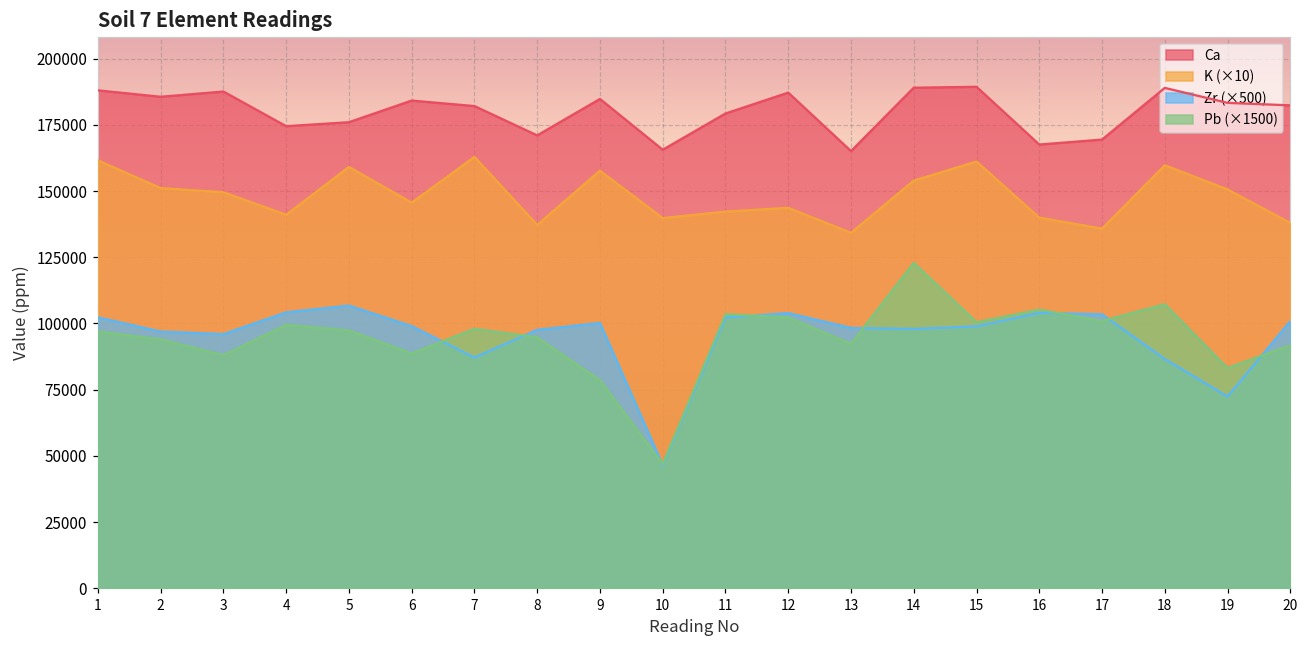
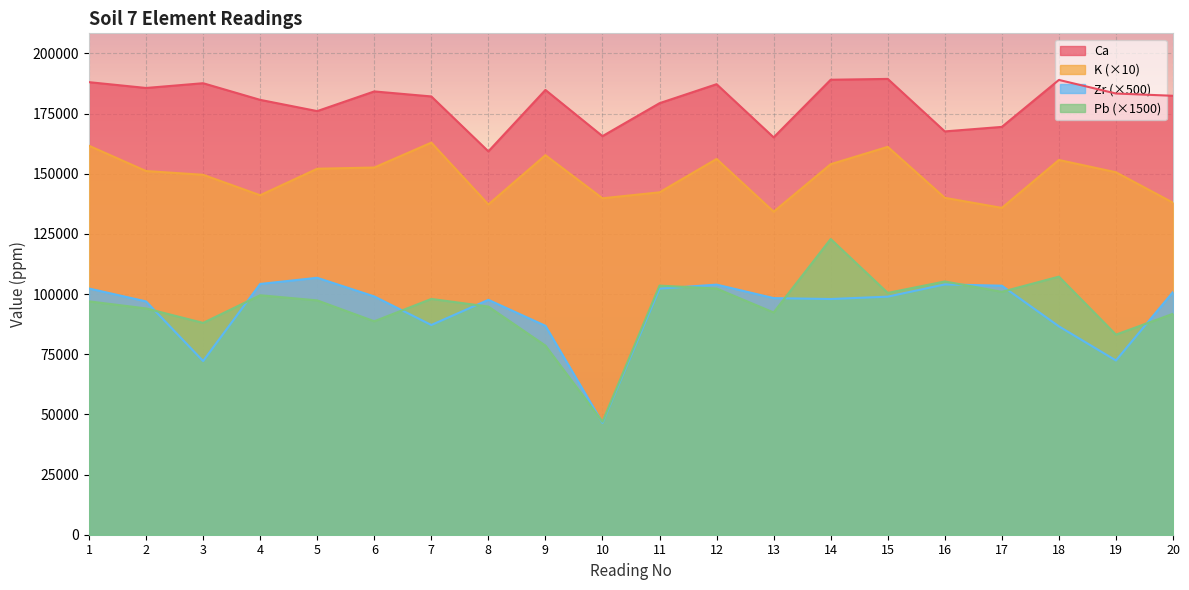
  {
    "Ca": {
      "1": 188000,
      "2": 186000,
      "3": 188000,
-     "4": 175000,
+     "4": 181000,
      "5": 176000,
      "6": 184000,
      "7": 182000,
-     "8": 171000,
+     "8": 159000,
      "9": 185000,
      "10": 166000,
      "11": 179000,
      "12": 187000,
      "13": 165000,
      "14": 189000,
      "15": 189000,
      "16": 168000,
      "17": 169000,
      "20": 182000
    },
    "K (×10)": {
      "1": 162000,
      "2": 151000,
      "3": 150000,
      "4": 141000,
-     "5": 159000,
-     "6": 146000,
+     "5": 152000,
+     "6": 153000,
      "7": 163000,
      "8": 137000,
      "9": 158000,
      "10": 140000,
      "11": 142000,
-     "12": 144000,
+     "12": 156000,
      "13": 134000,
      "14": 154000,
      "15": 161000,
      "16": 140000,
      "17": 136000,
-     "18": 160000,
+     "18": 156000,
      "19": 151000,
      "20": 138000
    },
    "Zr (×500)": {
      "1": 102000,
      "2": 97000,
-     "3": 96000,
+     "3": 72000,
      "4": 104000,
      "5": 107000,
      "6": 99000,
      "7": 87000,
      "8": 98000,
-     "9": 100000,
+     "9": 87000,
      "11": 102000,
      "12": 104000,
      "13": 98000,
      "14": 98000,
      "15": 99000,
      "16": 104000,
      "17": 103000,
      "18": 87000,
      "19": 72000,
      "20": 101000
    },
    "Pb (×1500)": {
      "1": 97000,
      "2": 94000,
      "3": 88000,
      "4": 99000,
      "5": 97000,
      "6": 89000,
      "7": 98000,
      "8": 95000,
      "9": 79000,
      "11": 104000,
      "12": 102000,
      "13": 92000,
      "14": 123000,
      "15": 100000,
      "16": 105000,
      "17": 101000,
      "18": 107000,
      "19": 83000,
      "20": 92000
    }
  }
